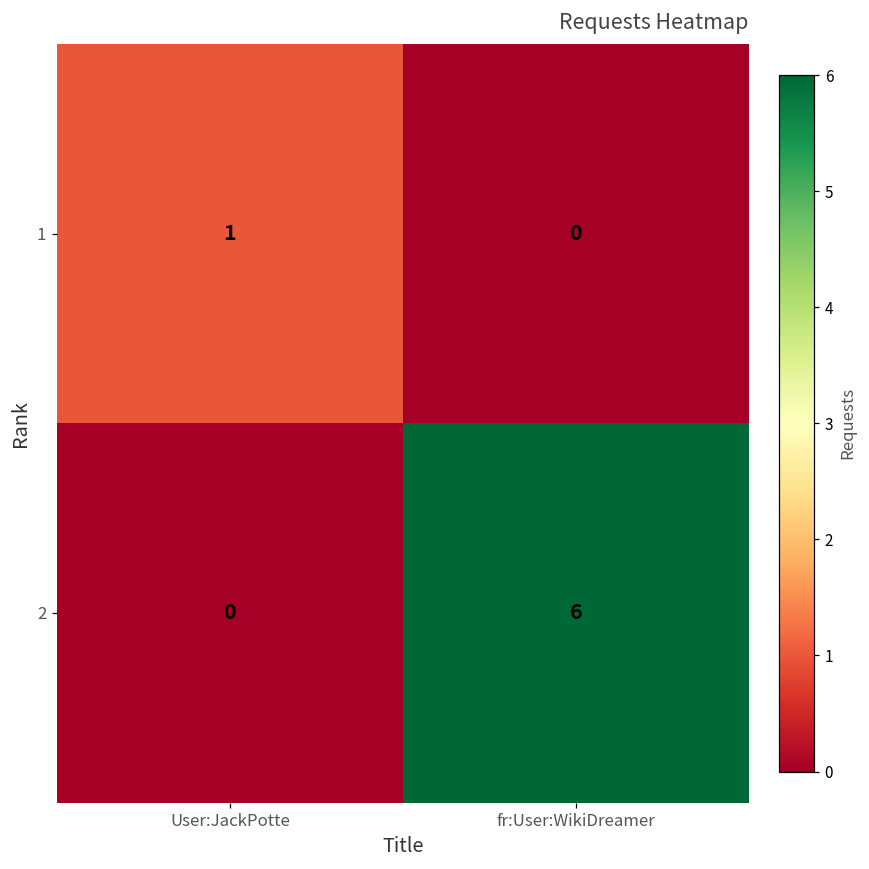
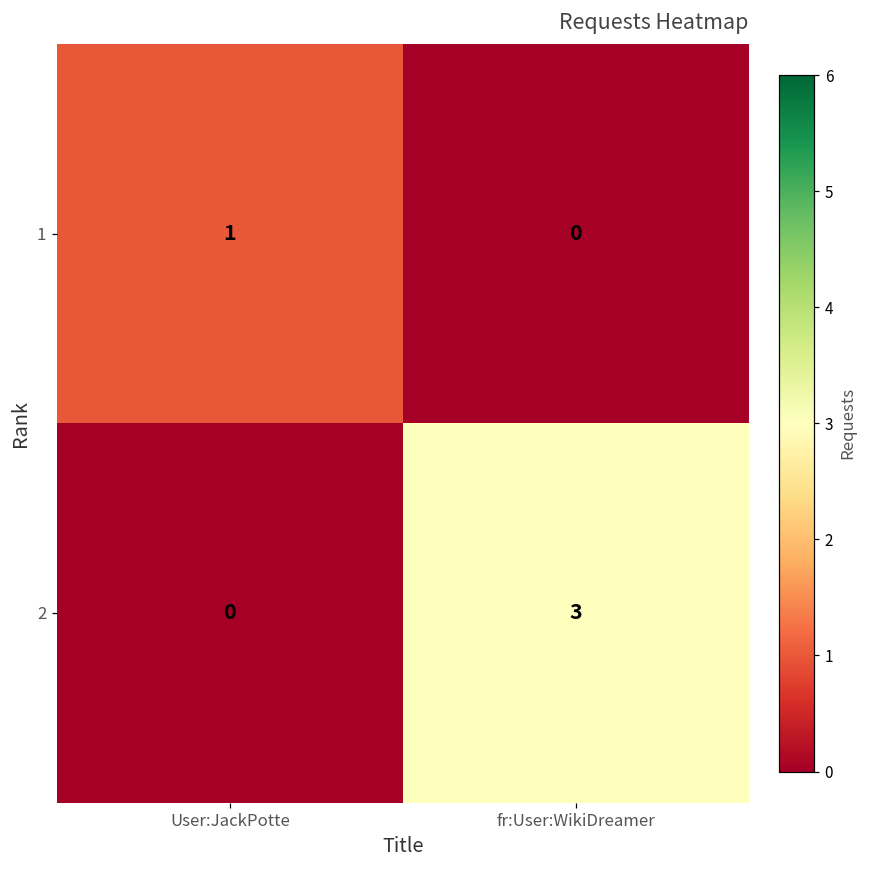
  {
    "1": {
      "User:JackPotte": 1,
      "fr:User:WikiDreamer": 0
    },
    "2": {
      "User:JackPotte": 0,
-     "fr:User:WikiDreamer": 6
+     "fr:User:WikiDreamer": 3
    }
  }
